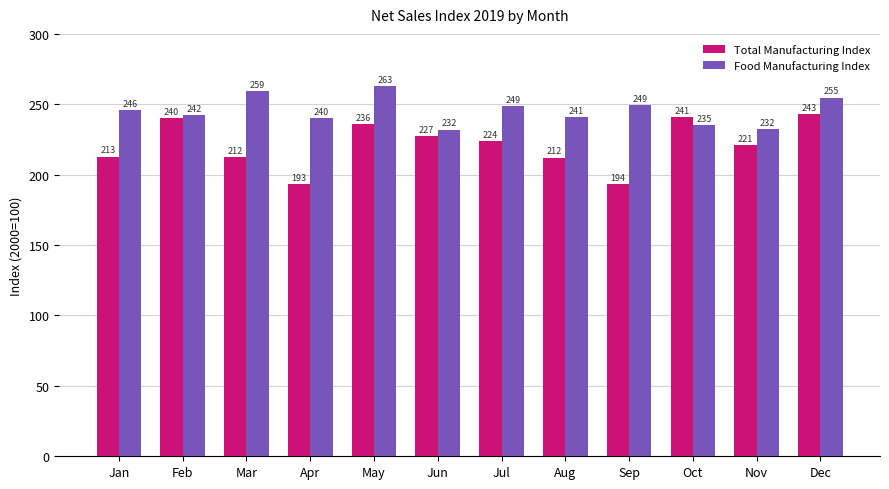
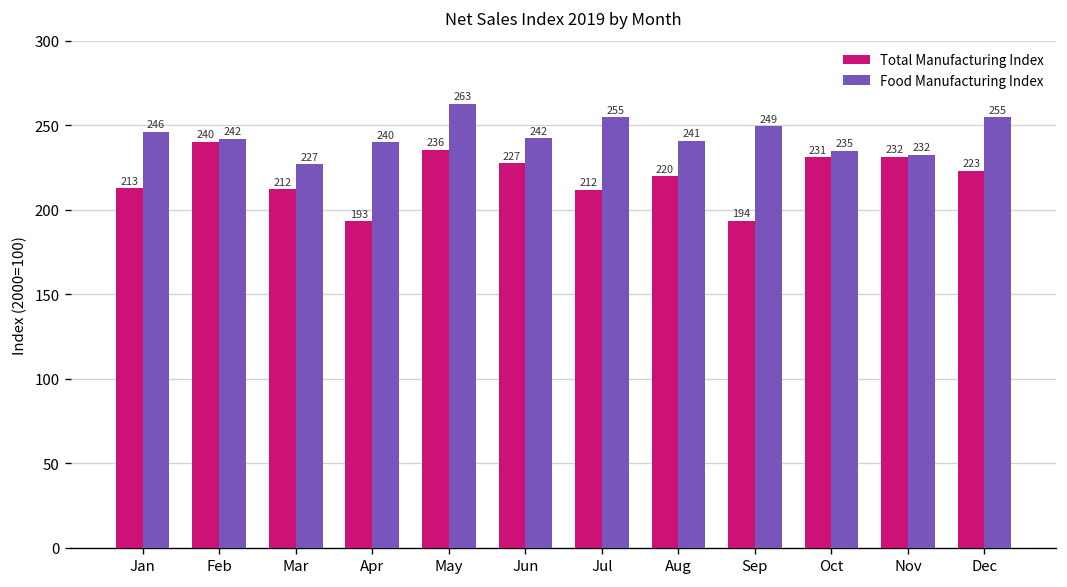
  {
    "Total Manufacturing Index": {
      "Jan": 213,
      "Feb": 240,
      "Mar": 212,
      "Apr": 193,
      "May": 236,
      "Jun": 227,
-     "Jul": 224,
-     "Aug": 212,
+     "Jul": 212,
+     "Aug": 220,
      "Sep": 194,
-     "Oct": 241,
-     "Nov": 221,
-     "Dec": 243
+     "Oct": 231,
+     "Nov": 232,
+     "Dec": 223
    },
    "Food Manufacturing Index": {
      "Jan": 246,
      "Feb": 242,
-     "Mar": 259,
+     "Mar": 227,
      "Apr": 240,
      "May": 263,
-     "Jun": 232,
-     "Jul": 249,
+     "Jun": 242,
+     "Jul": 255,
      "Aug": 241,
      "Sep": 249,
      "Oct": 235,
      "Nov": 232,
      "Dec": 255
    }
  }
